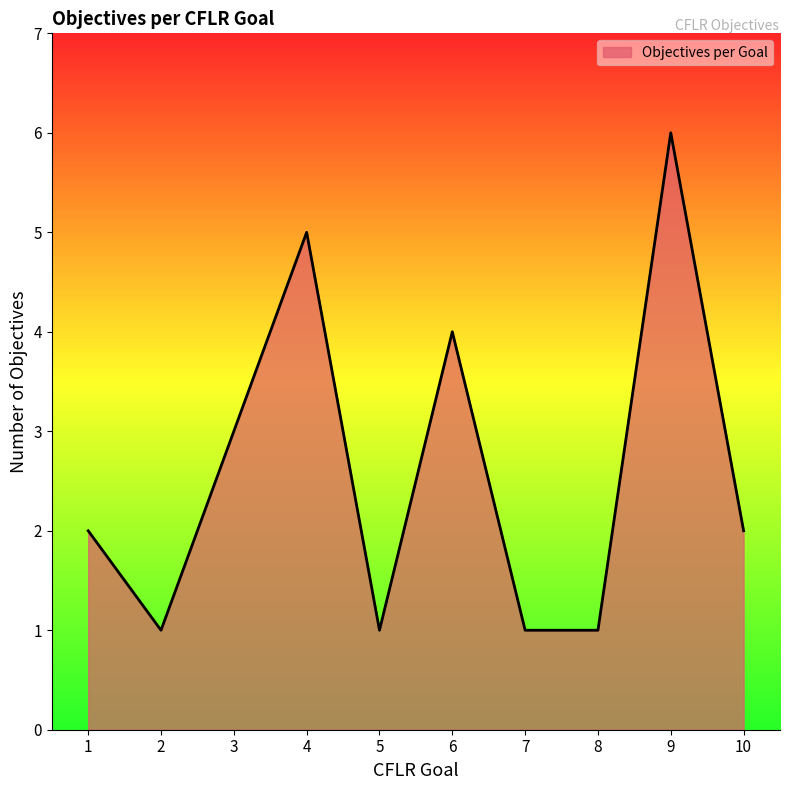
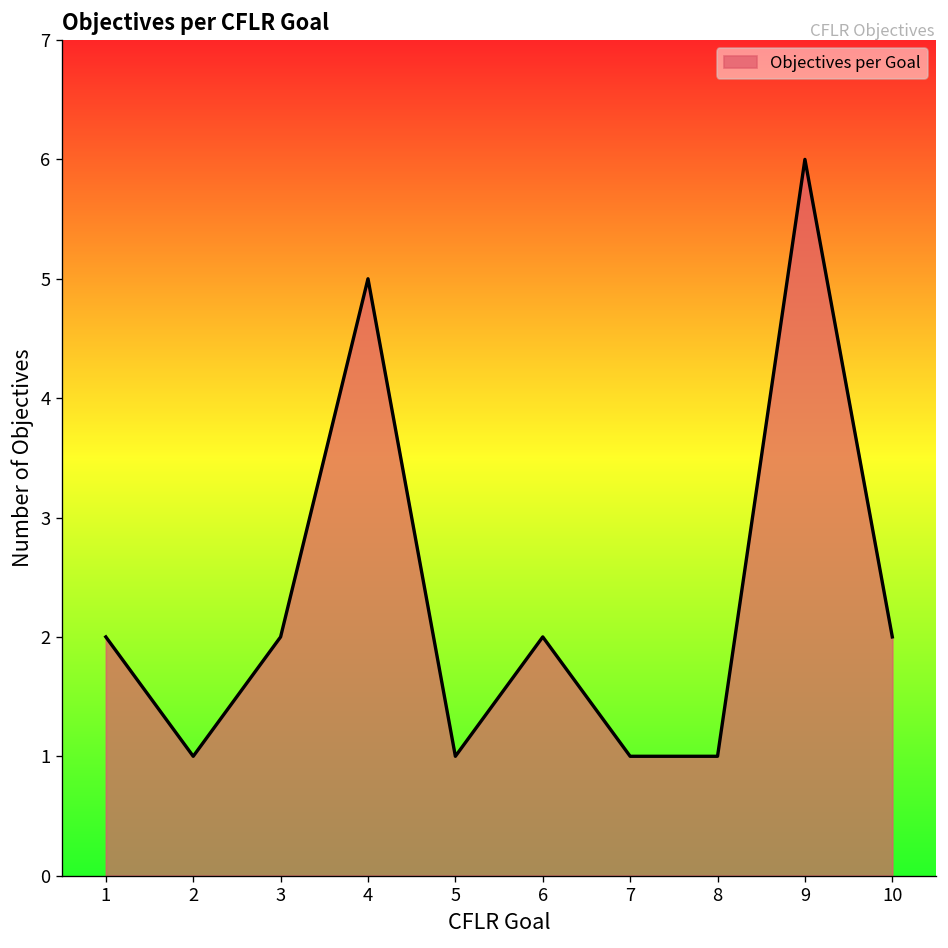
  {
    "1": 2,
    "2": 1,
-   "3": 3,
+   "3": 2,
    "4": 5,
    "5": 1,
-   "6": 4,
+   "6": 2,
    "7": 1,
    "8": 1,
    "9": 6,
    "10": 2
  }
